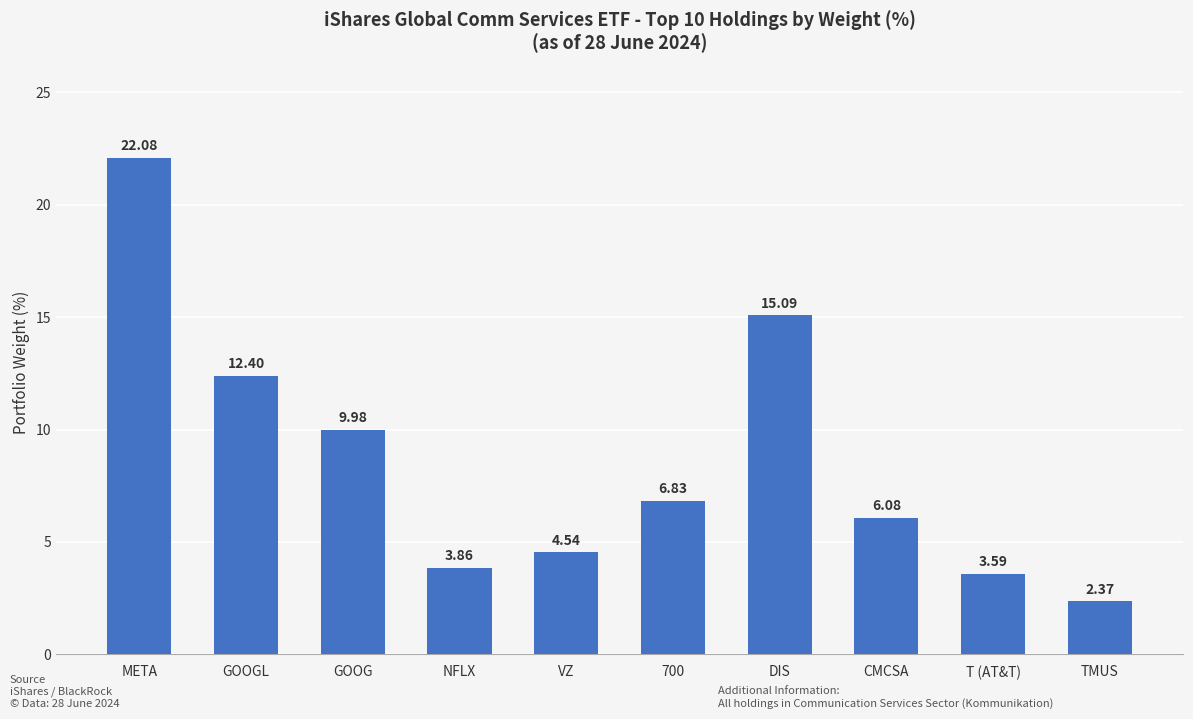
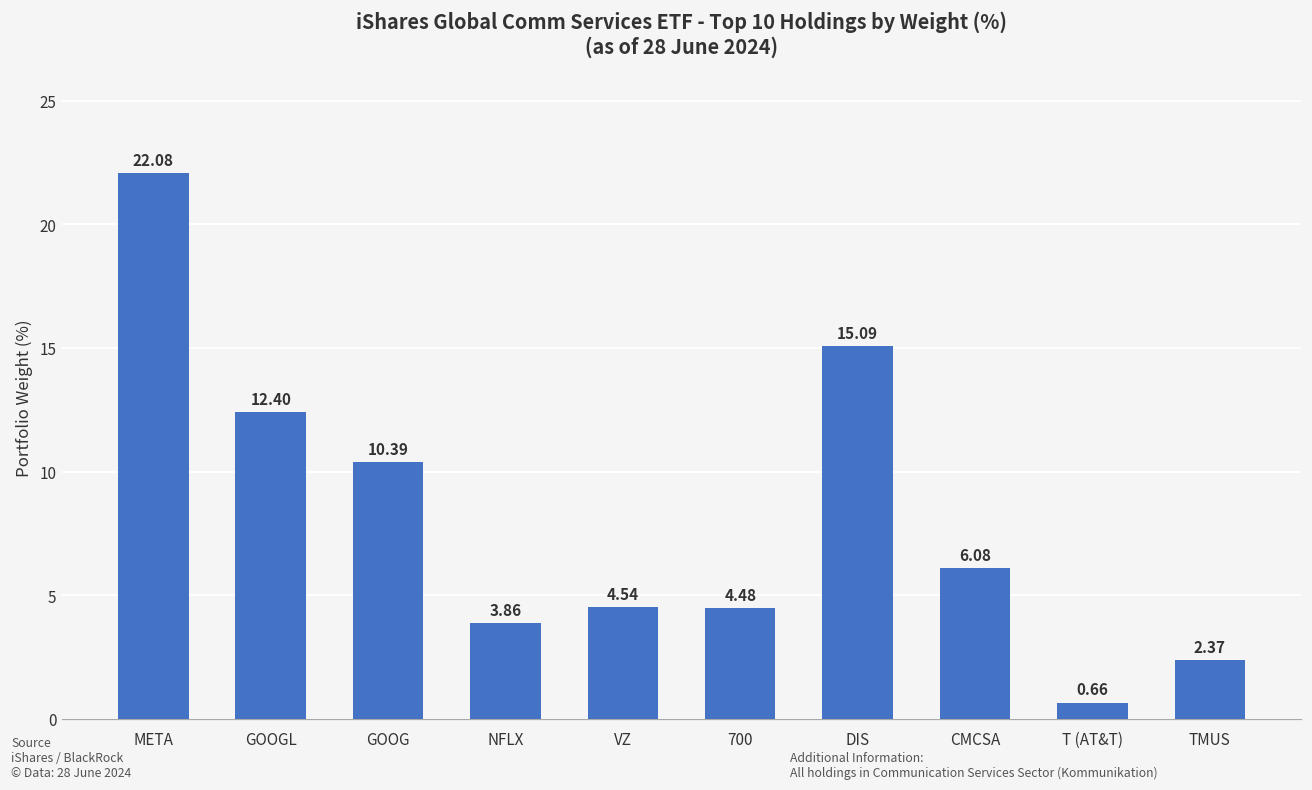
  {
    "META": 22.08,
    "GOOGL": 12.40,
-   "GOOG": 9.98,
+   "GOOG": 10.39,
    "NFLX": 3.86,
    "VZ": 4.54,
-   "700": 6.83,
+   "700": 4.48,
    "DIS": 15.09,
    "CMCSA": 6.08,
-   "T (AT&T)": 3.59,
+   "T (AT&T)": 0.66,
    "TMUS": 2.37
  }
